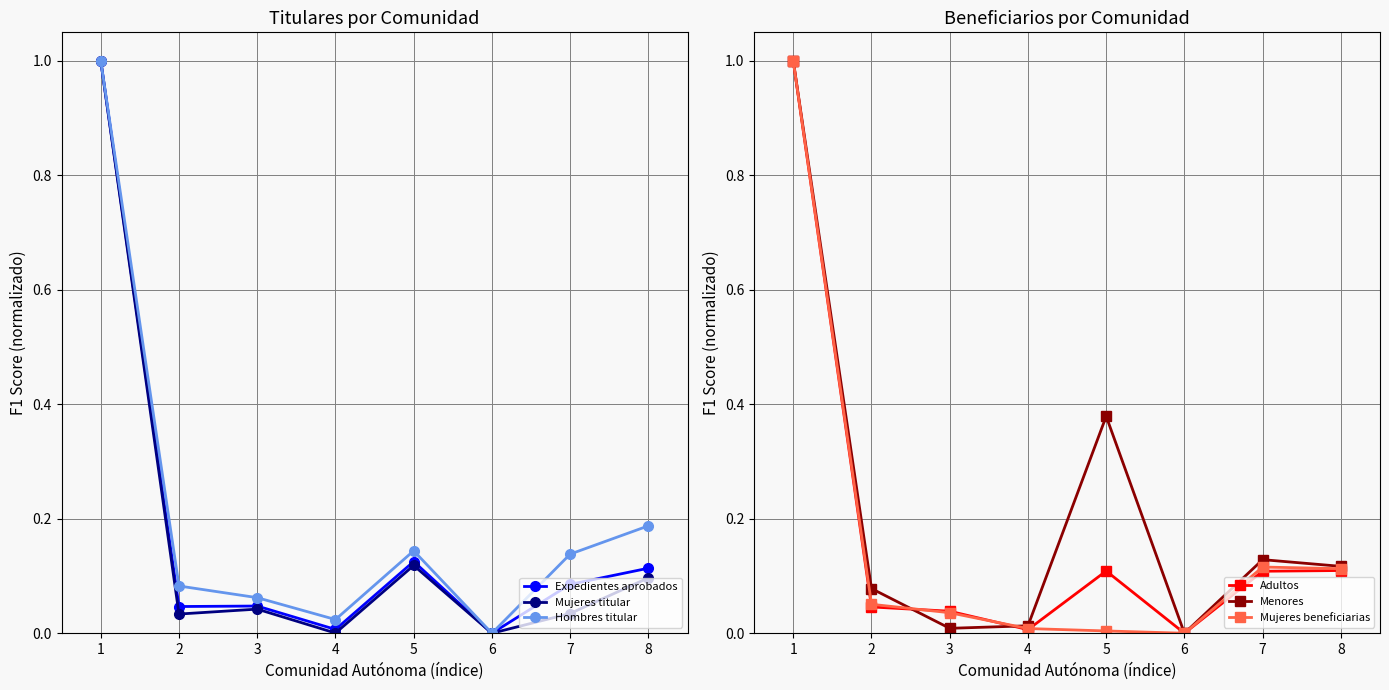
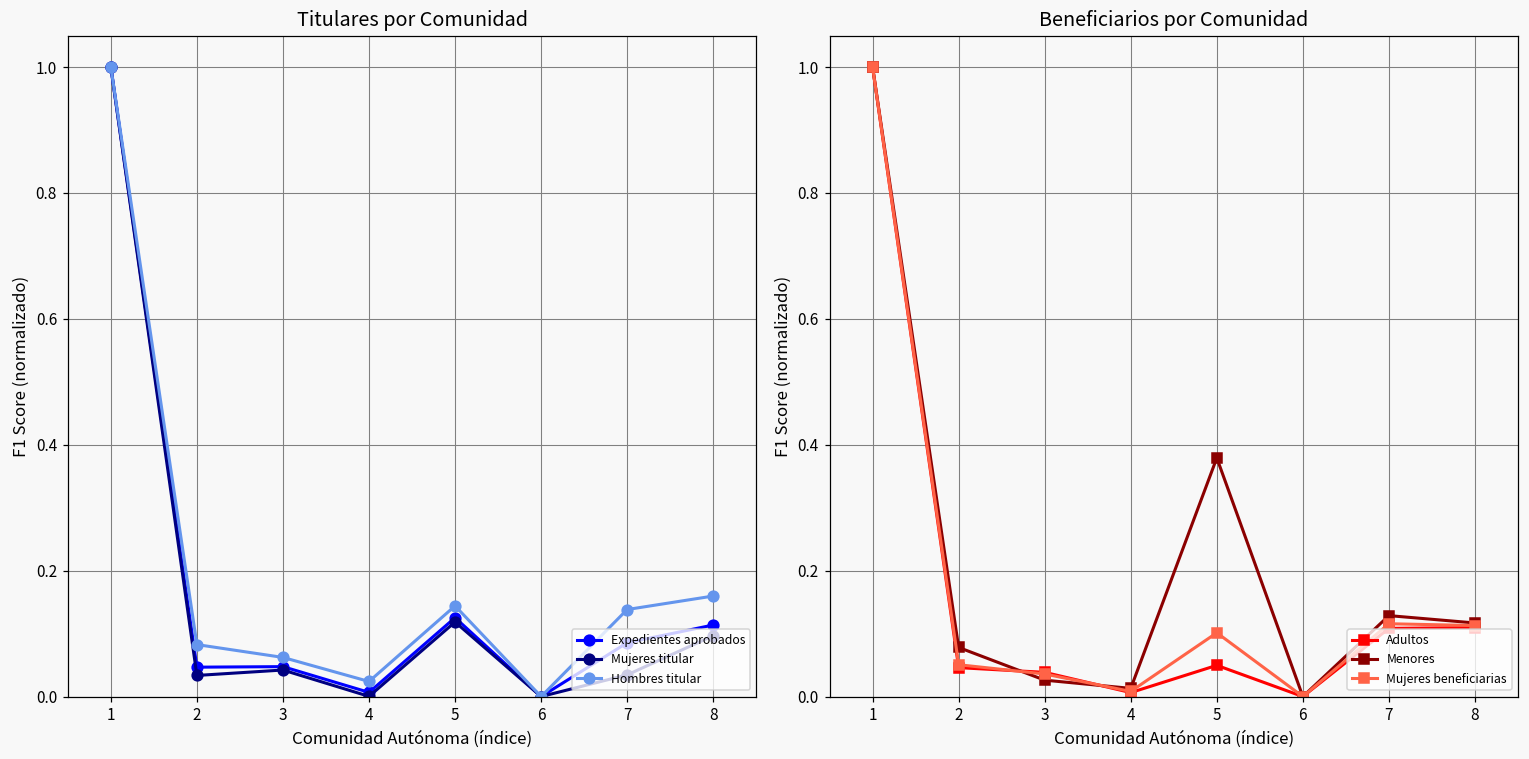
  {
    "Titulares por Comunidad": {
      "Expedientes aprobados": {
        "2": 0.05,
        "3": 0.05,
        "4": 0.01,
        "5": 0.13,
        "8": 0.11
      },
      "Mujeres titular": {
        "2": 0.03,
        "3": 0.04,
        "4": 0.00,
        "5": 0.12
      },
      "Hombres titular": {
        "2": 0.08,
        "3": 0.06,
        "4": 0.02,
        "5": 0.14,
        "7": 0.14,
-       "8": 0.19
+       "8": 0.16
      }
    },
    "Beneficiarios por Comunidad": {
      "Adultos": {
        "2": 0.05,
-       "5": 0.11,
+       "5": 0.05,
        "7": 0.11
      },
      "Menores": {
        "2": 0.08,
-       "3": 0.01,
+       "3": 0.03,
        "4": 0.01,
        "5": 0.38,
        "7": 0.13
      },
      "Mujeres beneficiarias": {
        "2": 0.05,
-       "5": 0.00,
+       "5": 0.10,
        "7": 0.12
      }
    }
  }
